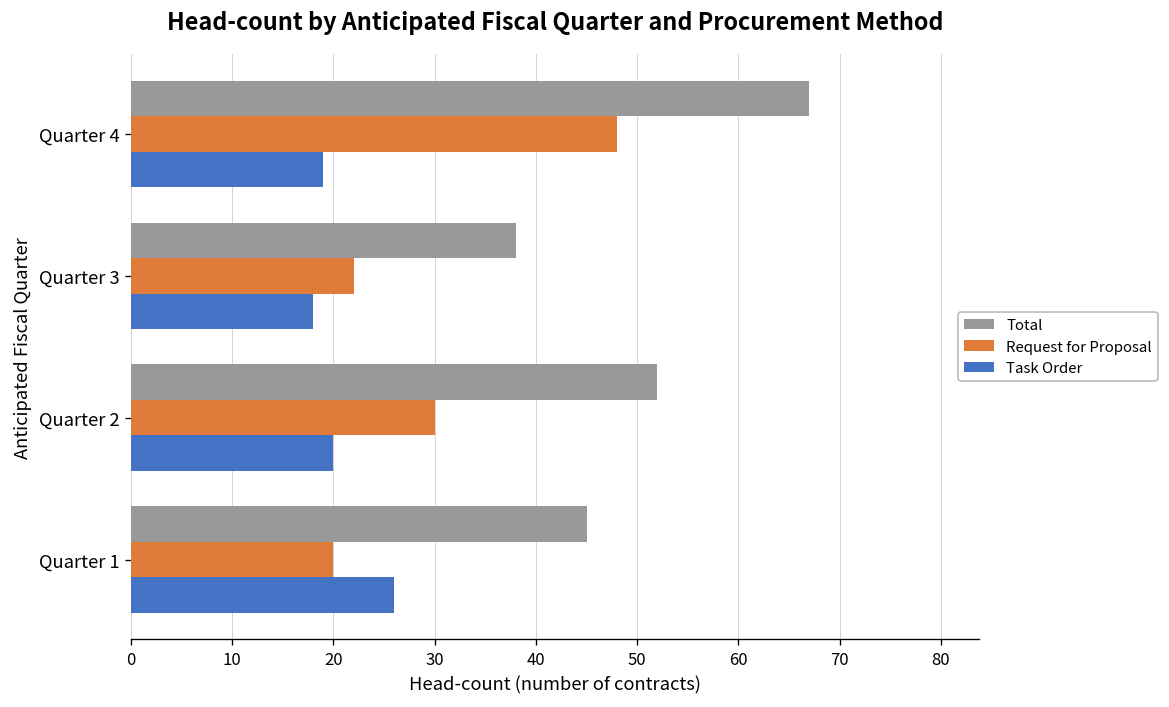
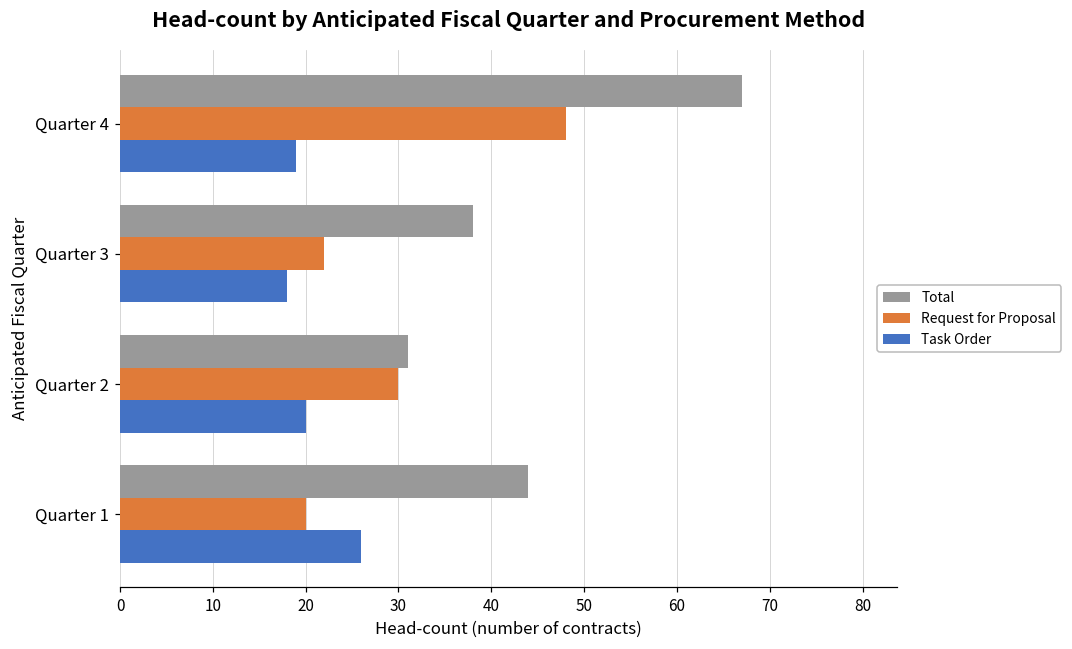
  {
    "Total": {
      "Quarter 4": 67,
      "Quarter 3": 38,
-     "Quarter 2": 52,
-     "Quarter 1": 45
+     "Quarter 2": 31,
+     "Quarter 1": 44
    },
    "Request for Proposal": {
      "Quarter 4": 48,
      "Quarter 3": 22,
      "Quarter 2": 30,
      "Quarter 1": 20
    },
    "Task Order": {
      "Quarter 4": 19,
      "Quarter 3": 18,
      "Quarter 2": 20,
      "Quarter 1": 26
    }
  }
